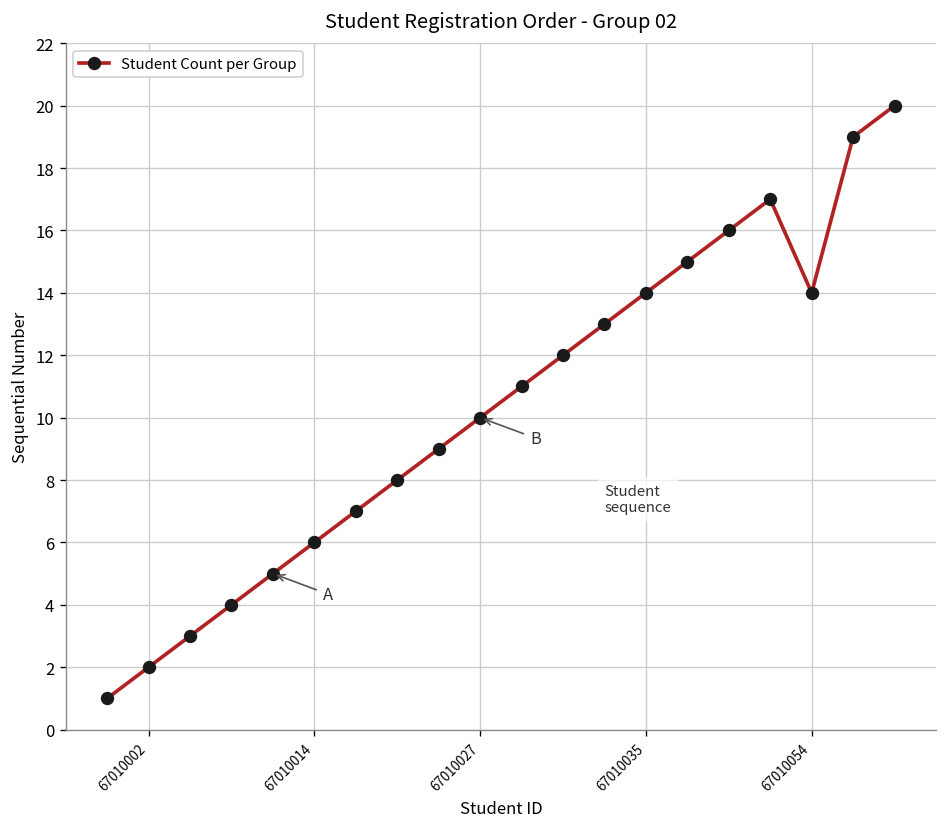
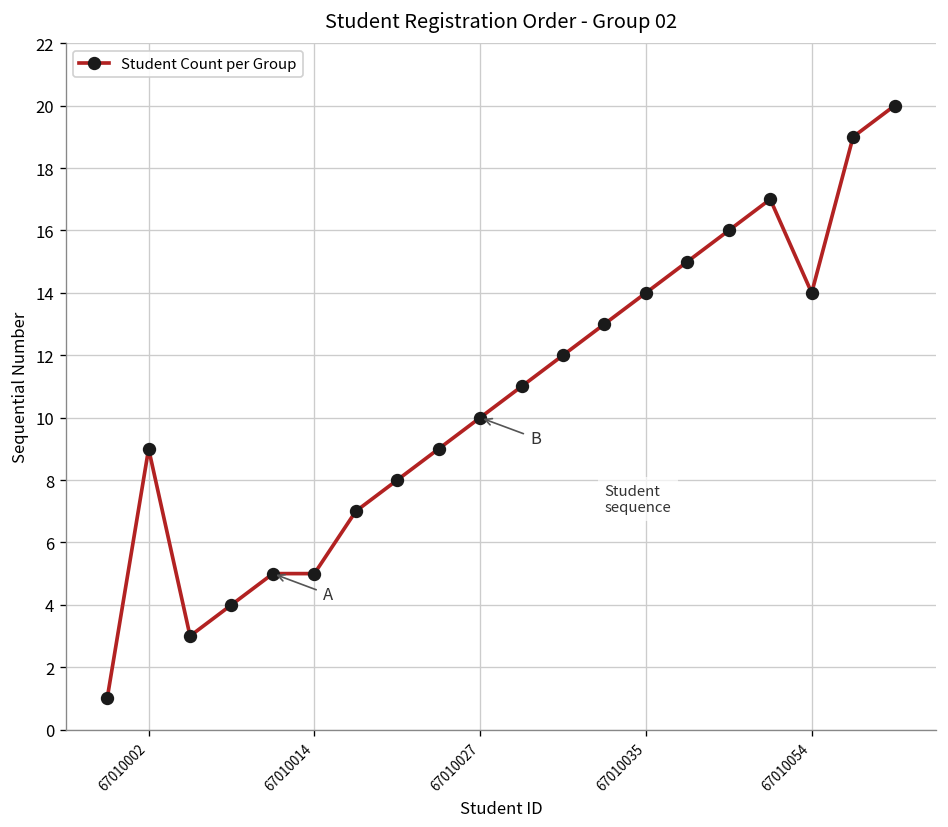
  {
-   "67010002": 2,
-   "67010014": 6,
+   "67010002": 9,
+   "67010014": 5,
    "67010027": 10,
    "67010035": 14,
    "67010054": 14
  }
